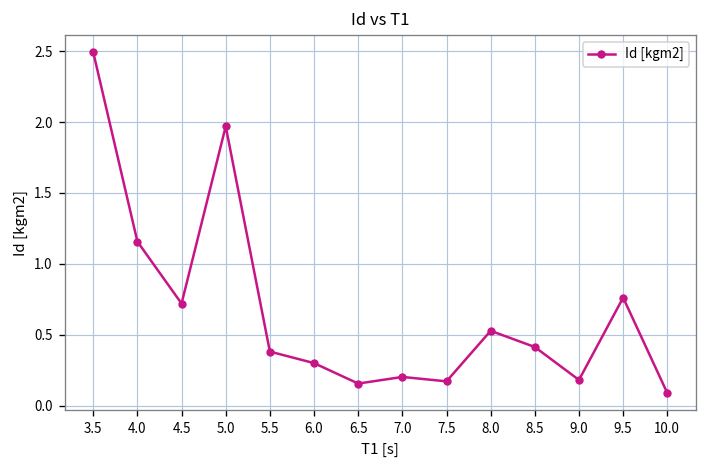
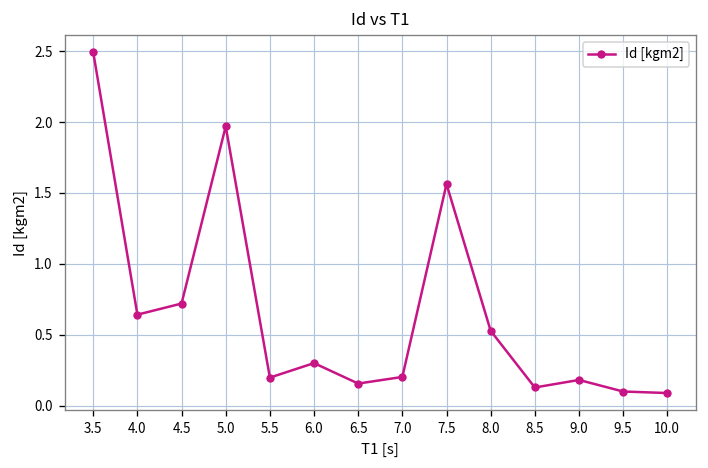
  {
    "3.5": 2.49,
-   "4.0": 1.16,
+   "4.0": 0.64,
    "4.5": 0.72,
    "5.0": 1.97,
-   "5.5": 0.38,
+   "5.5": 0.20,
    "6.0": 0.30,
    "6.5": 0.16,
    "7.0": 0.20,
-   "7.5": 0.17,
+   "7.5": 1.56,
    "8.0": 0.53,
-   "8.5": 0.41,
+   "8.5": 0.13,
    "9.0": 0.18,
-   "9.5": 0.76,
+   "9.5": 0.10,
    "10.0": 0.09
  }
